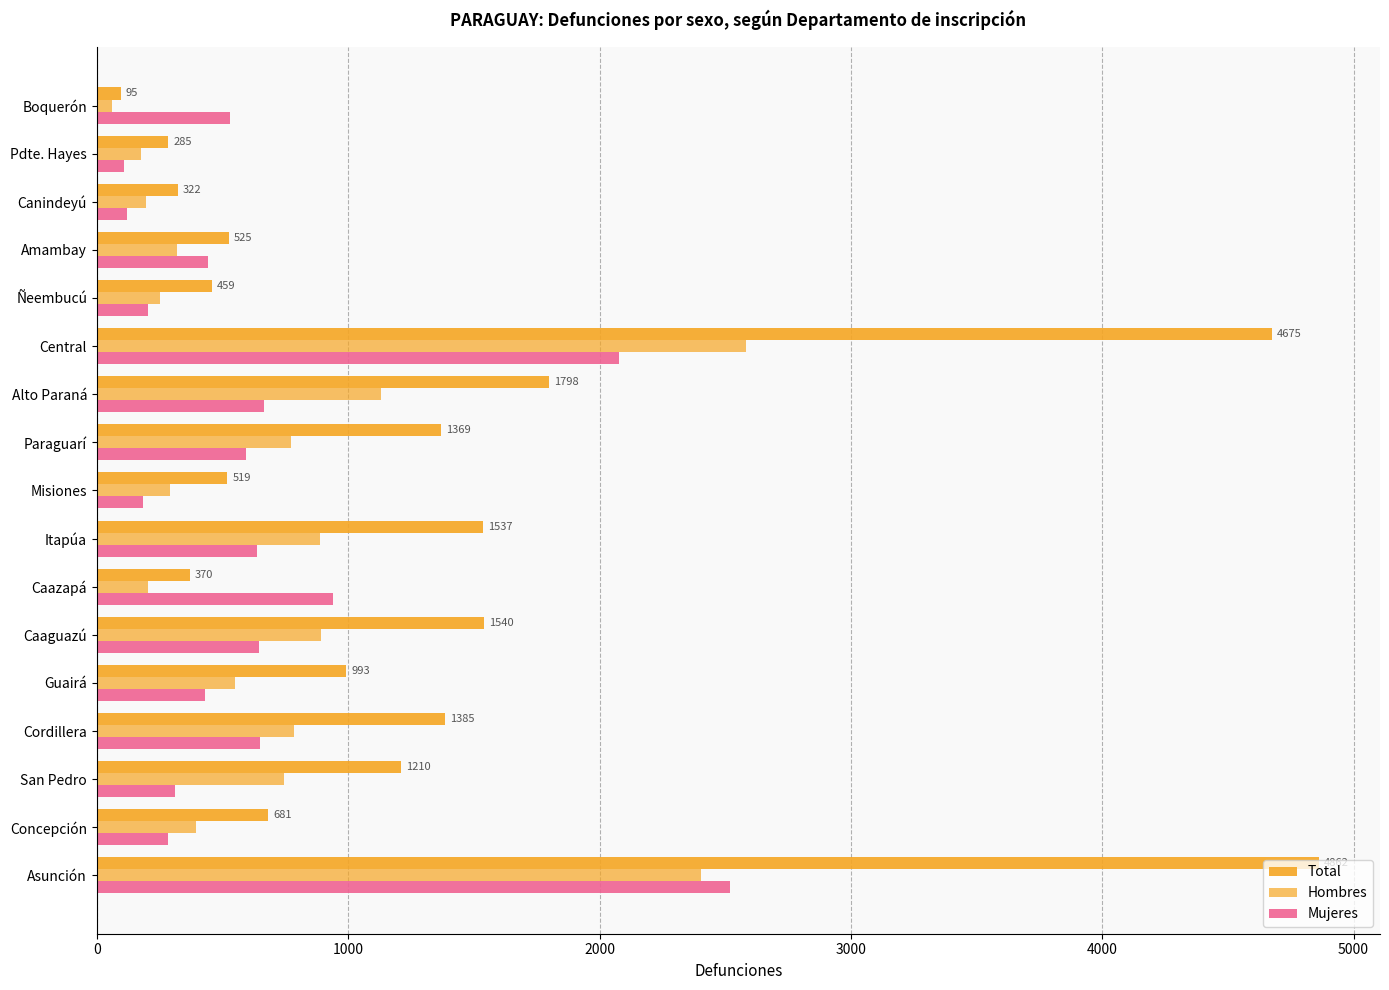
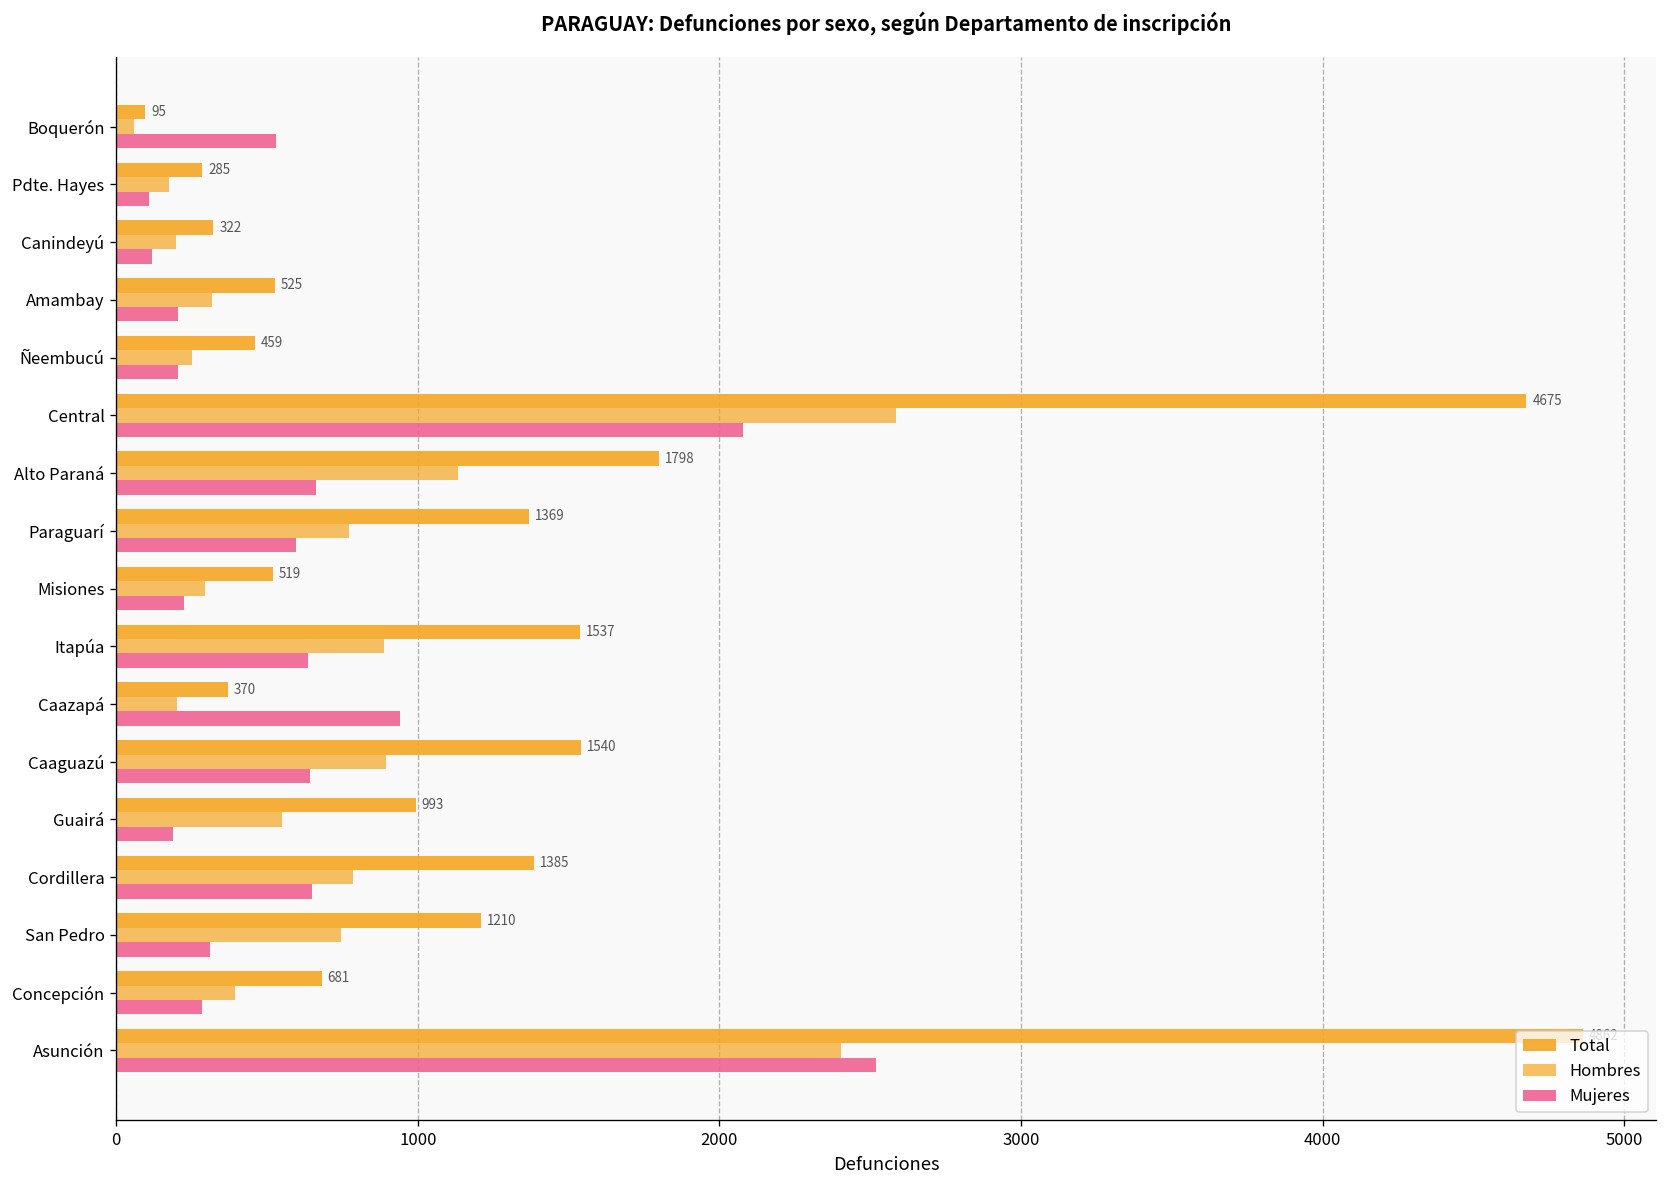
  {
    "Mujeres": {
      "Boquerón": 530,
      "Pdte. Hayes": 110,
      "Canindeyú": 120,
-     "Amambay": 440,
+     "Amambay": 210,
      "Ñeembucú": 210,
      "Central": 2080,
      "Alto Paraná": 660,
      "Paraguarí": 600,
-     "Misiones": 190,
+     "Misiones": 230,
      "Itapúa": 640,
      "Caazapá": 940,
      "Caaguazú": 640,
-     "Guairá": 430,
+     "Guairá": 190,
      "Cordillera": 650,
      "San Pedro": 310,
      "Concepción": 290,
      "Asunción": 2520
    }
  }
